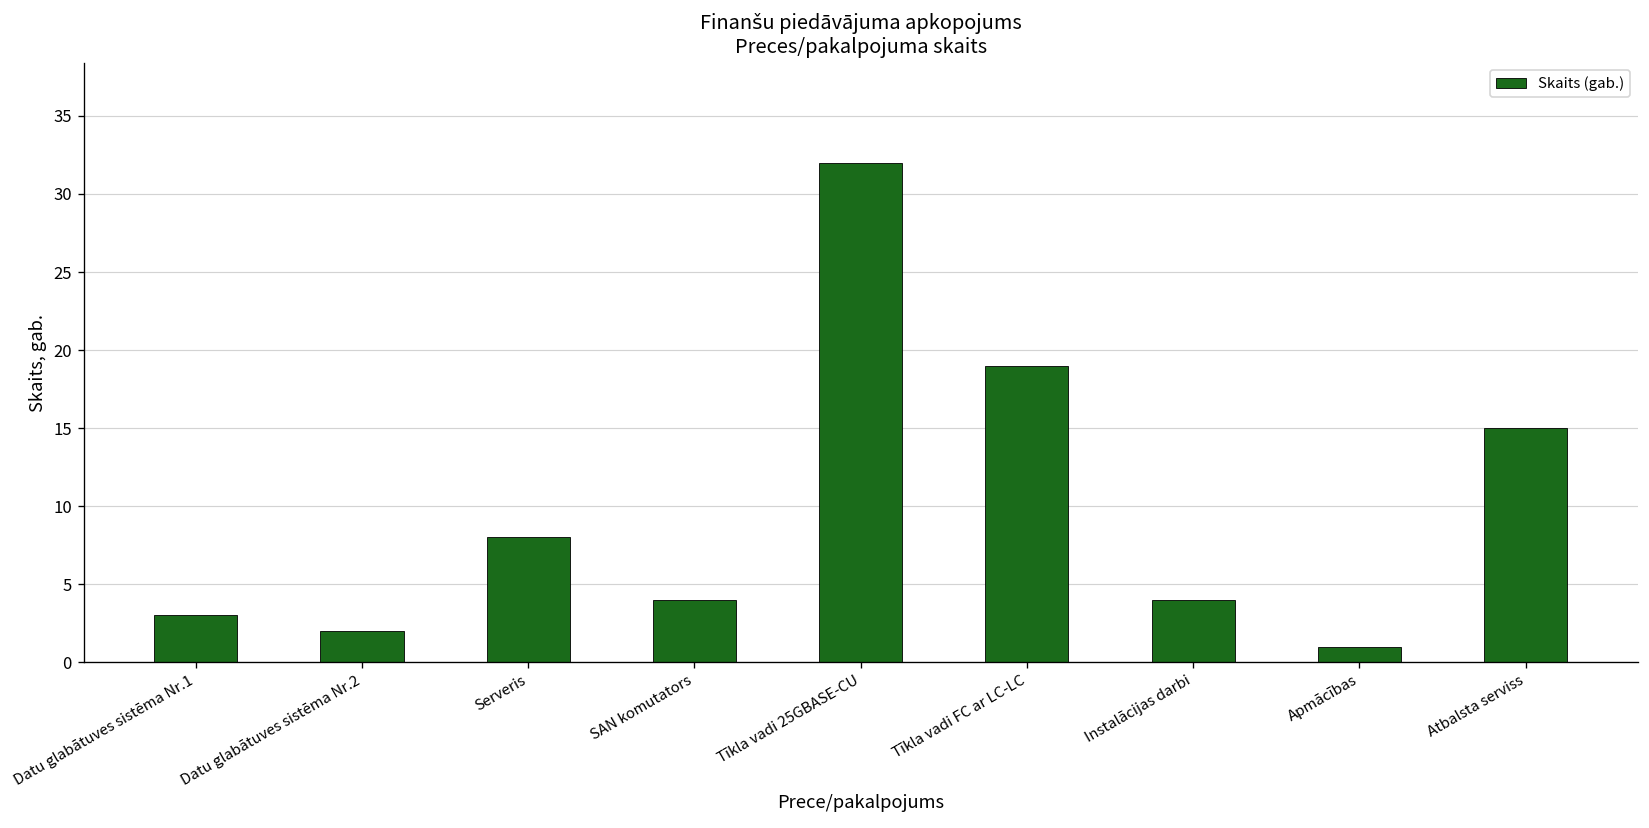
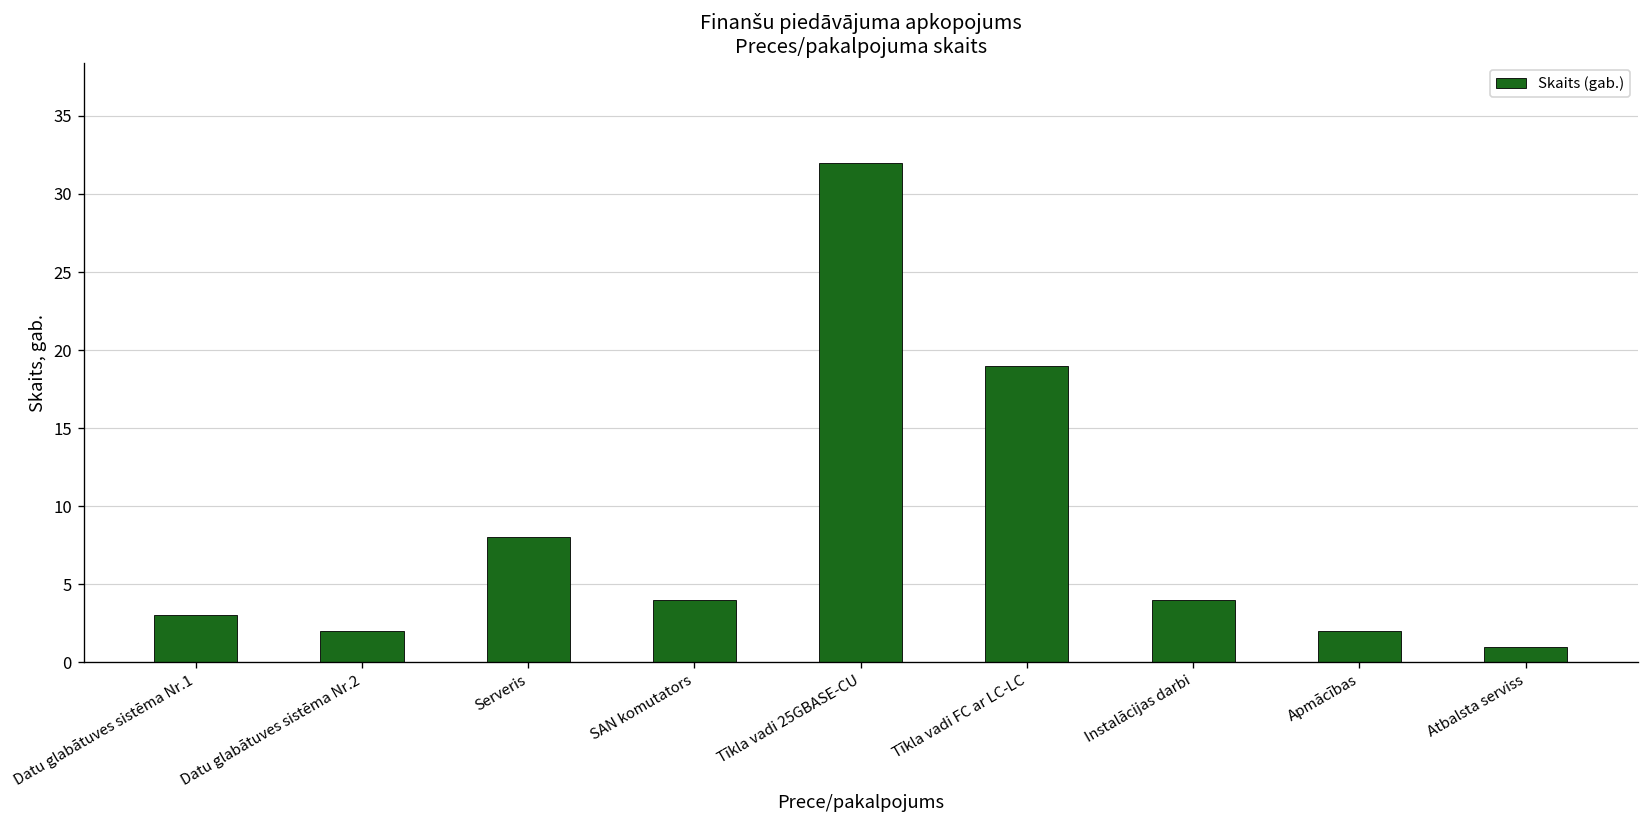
  {
    "Datu glabātuves sistēma Nr.1": 3,
    "Datu glabātuves sistēma Nr.2": 2,
    "Serveris": 8,
    "SAN komutators": 4,
    "Tīkla vadi 25GBASE-CU": 32,
    "Tīkla vadi FC ar LC-LC": 19,
    "Instalācijas darbi": 4,
-   "Apmācības": 1,
-   "Atbalsta serviss": 15
+   "Apmācības": 2,
+   "Atbalsta serviss": 1
  }
